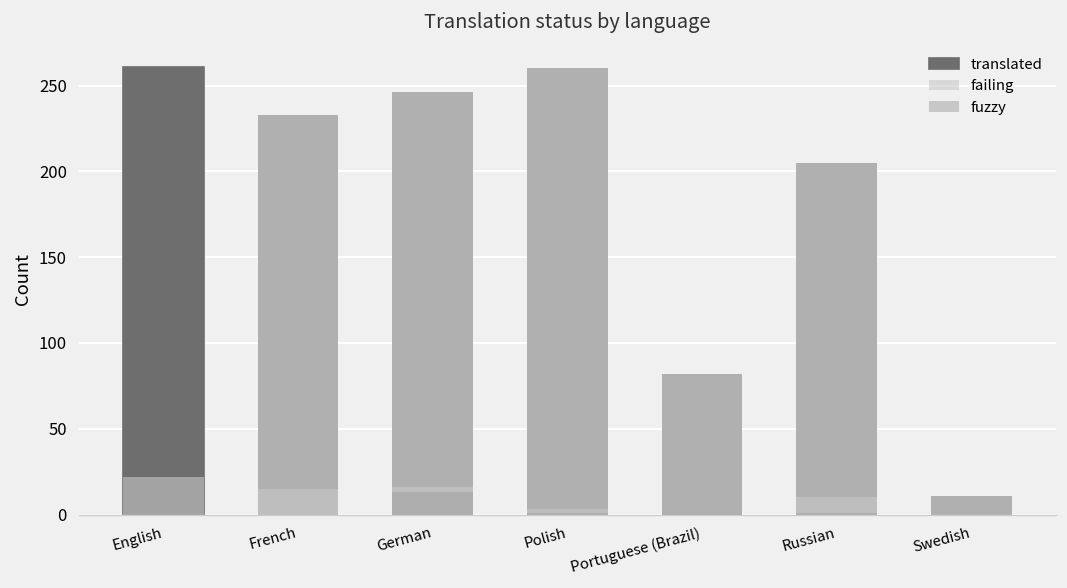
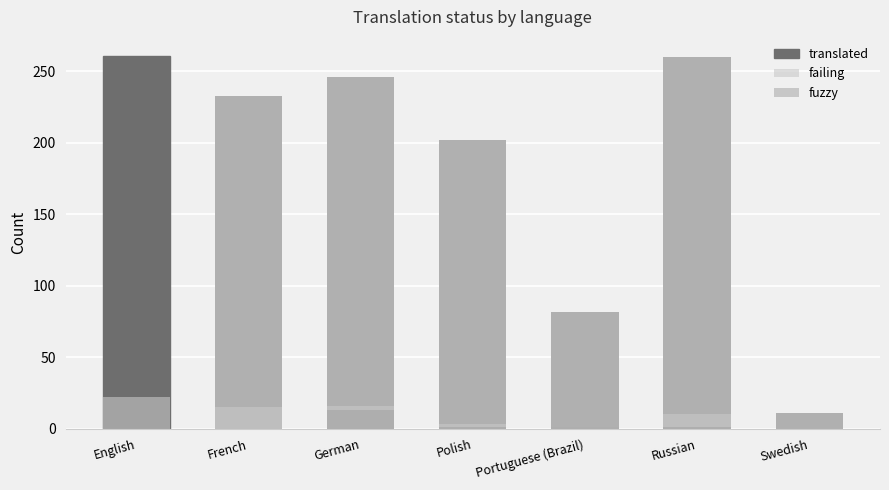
  {
    "translated": {
      "English": 261,
      "French": 233,
      "German": 246,
-     "Polish": 260,
+     "Polish": 202,
      "Portuguese (Brazil)": 82,
-     "Russian": 205,
+     "Russian": 260,
      "Swedish": 11
    }
  }
